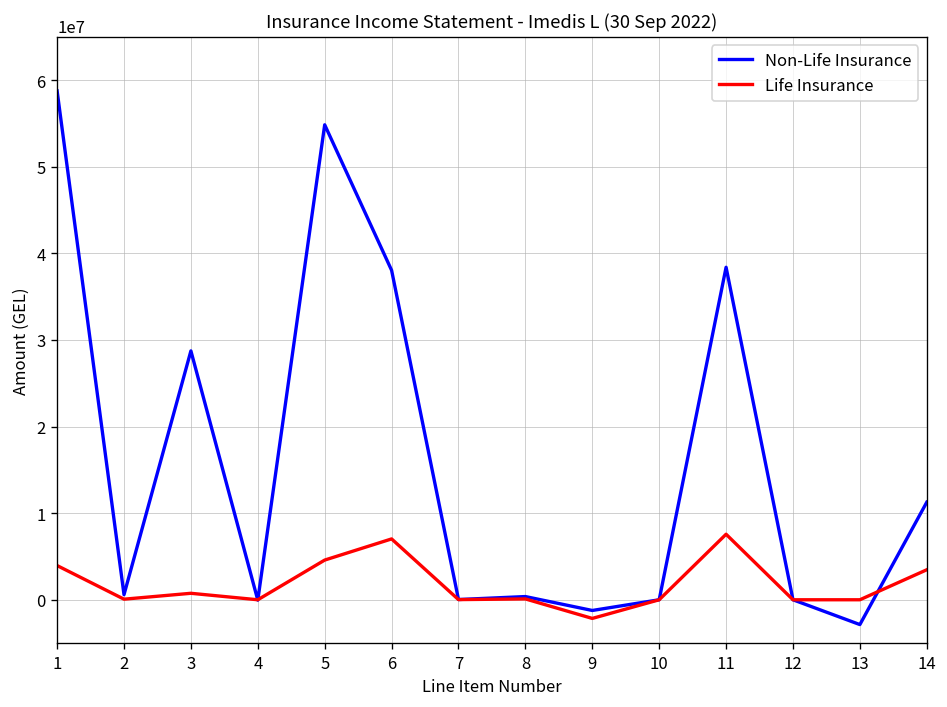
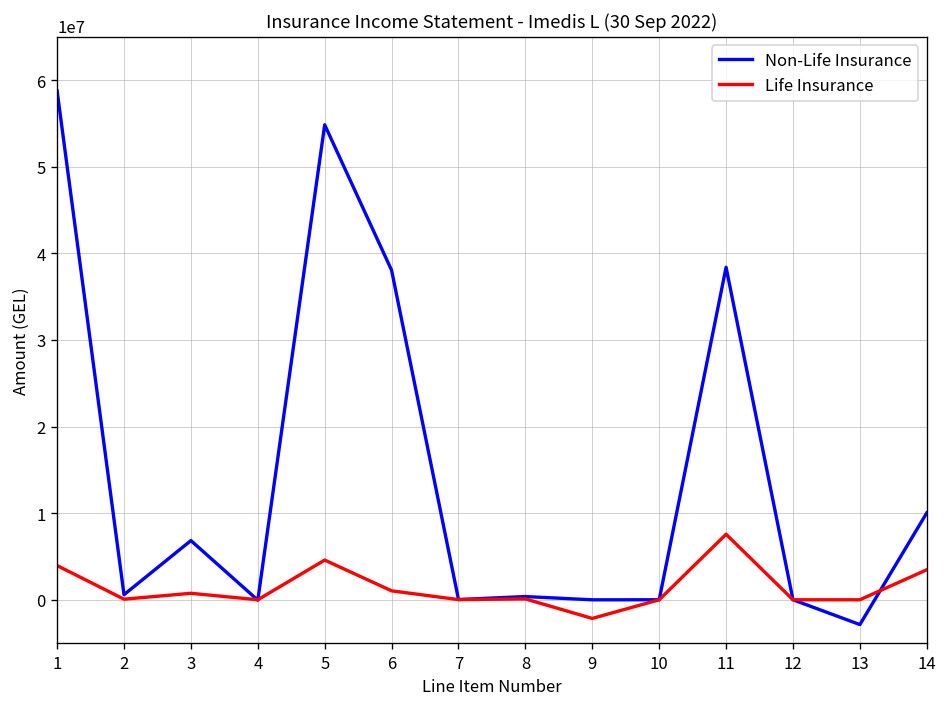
  {
    "Non-Life Insurance": {
      "1": 59000000,
      "2": 1000000,
-     "3": 29000000,
+     "3": 7000000,
      "5": 55000000,
      "6": 38000000,
-     "9": -1000000,
+     "9": 0,
      "11": 38000000,
      "13": -3000000,
-     "14": 11000000
+     "14": 10000000
    },
    "Life Insurance": {
      "1": 4000000,
      "2": 0,
      "3": 1000000,
      "5": 5000000,
-     "6": 7000000,
+     "6": 1000000,
      "9": -2000000,
      "11": 8000000,
      "13": 0,
      "14": 3000000
    }
  }
